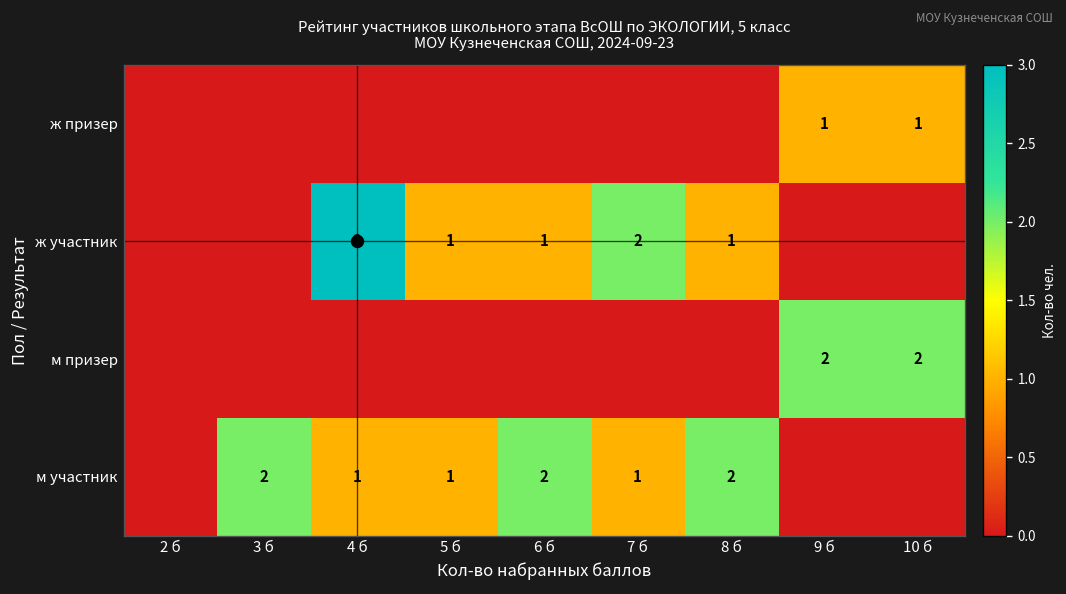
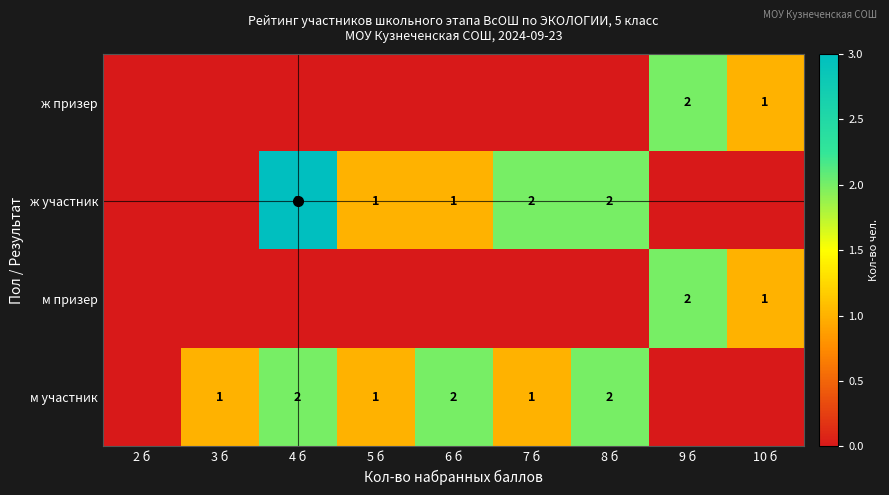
  {
    "ж призер": {
-     "9 б": 1,
+     "9 б": 2,
      "10 б": 1
    },
    "ж участник": {
      "5 б": 1,
      "6 б": 1,
      "7 б": 2,
-     "8 б": 1
+     "8 б": 2
    },
    "м призер": {
      "9 б": 2,
-     "10 б": 2
+     "10 б": 1
    },
    "м участник": {
-     "3 б": 2,
-     "4 б": 1,
+     "3 б": 1,
+     "4 б": 2,
      "5 б": 1,
      "6 б": 2,
      "7 б": 1,
      "8 б": 2
    }
  }
